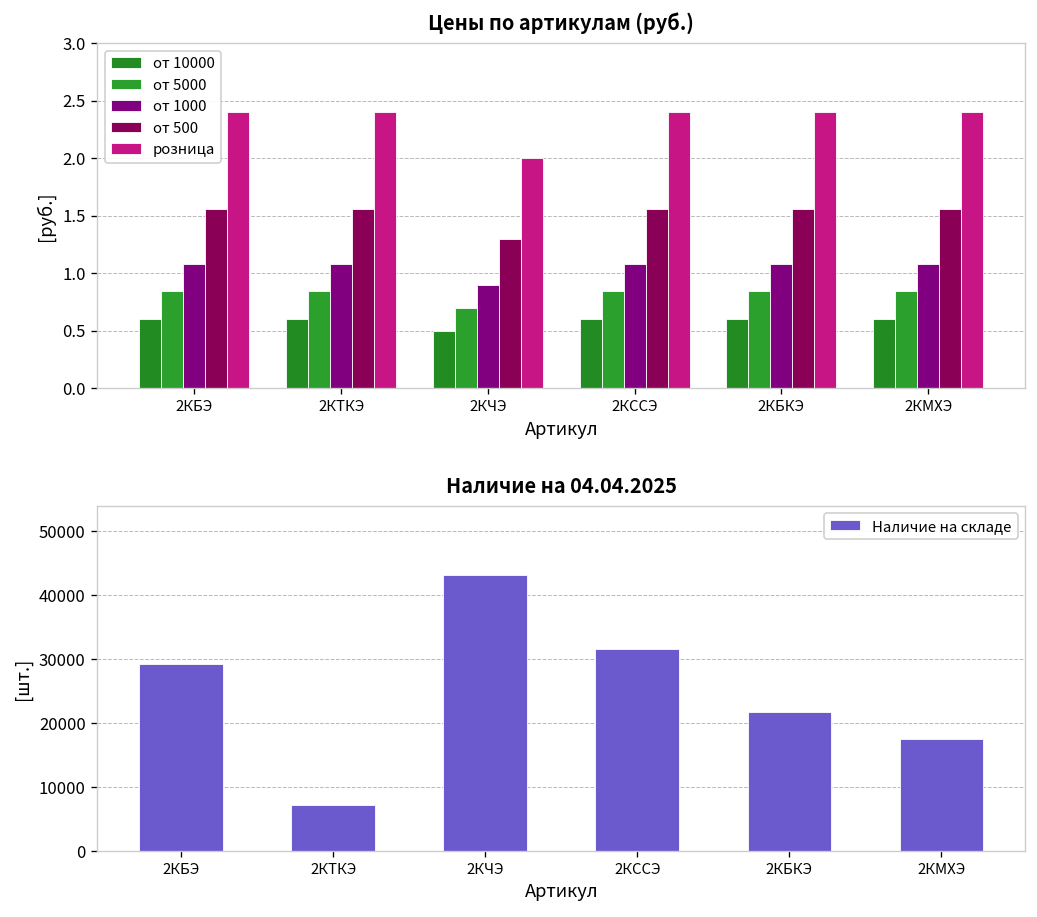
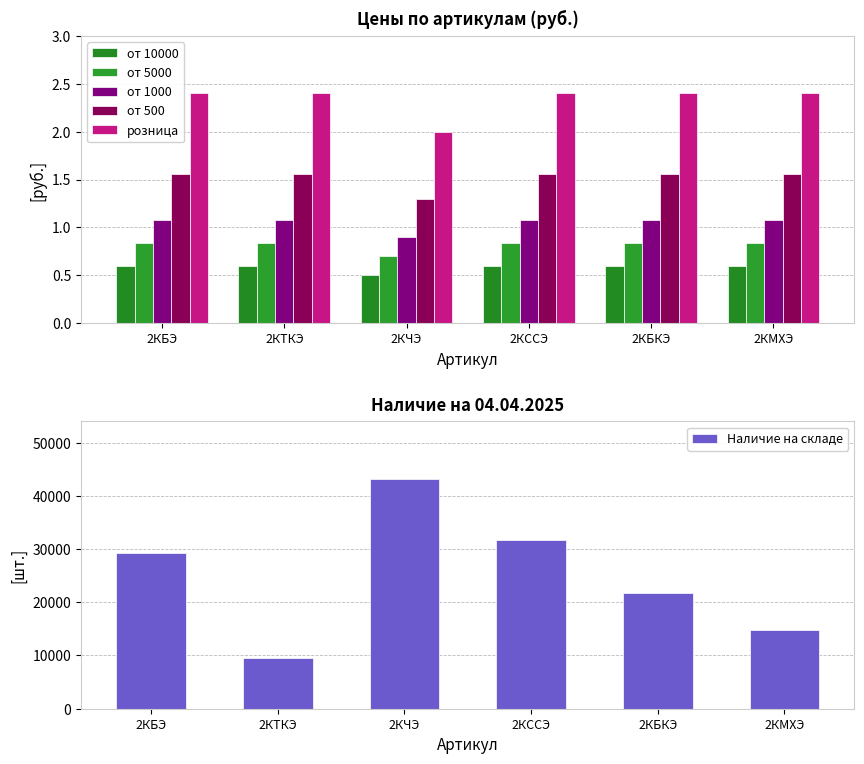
  {
    "Цены по артикулам (руб.)": {
      "розница": {
        "2КБЭ": 2.4,
        "2КТКЭ": 2.4,
        "2КЧЭ": 2.0,
        "2КССЭ": 2.4,
        "2КБКЭ": 2.4,
        "2КМХЭ": 2.4
      }
    },
    "Наличие на 04.04.2025": {
      "2КБЭ": 29000,
-     "2КТКЭ": 7000,
+     "2КТКЭ": 10000,
      "2КЧЭ": 43000,
      "2КССЭ": 32000,
      "2КБКЭ": 22000,
-     "2КМХЭ": 17000
+     "2КМХЭ": 15000
    }
  }
